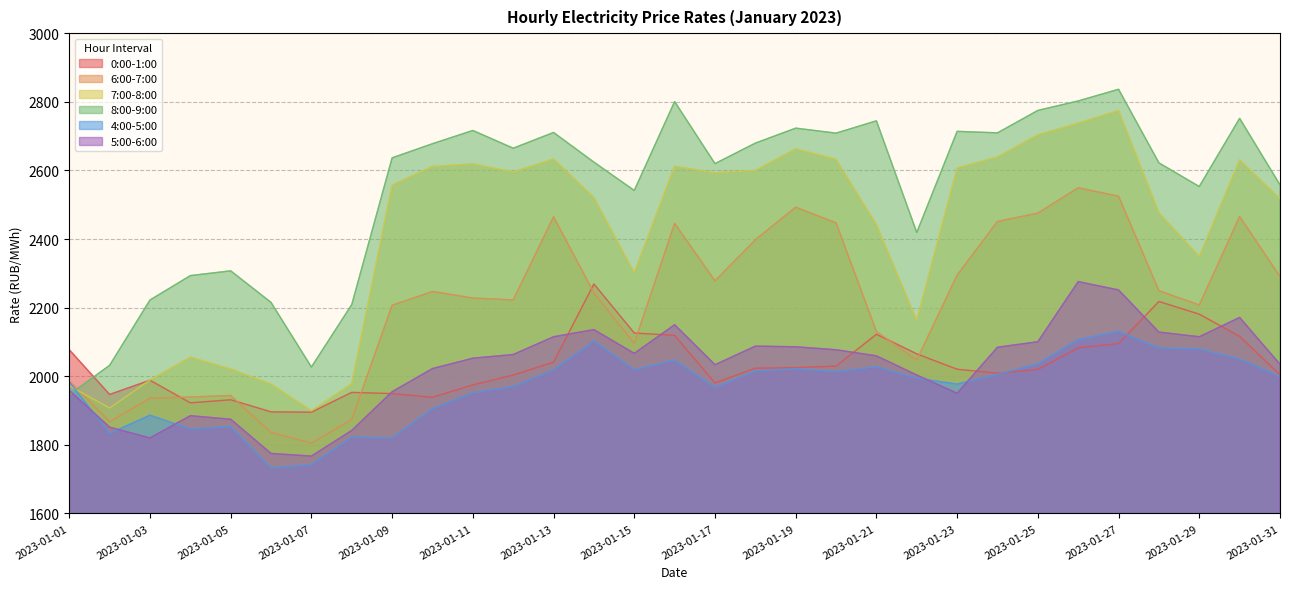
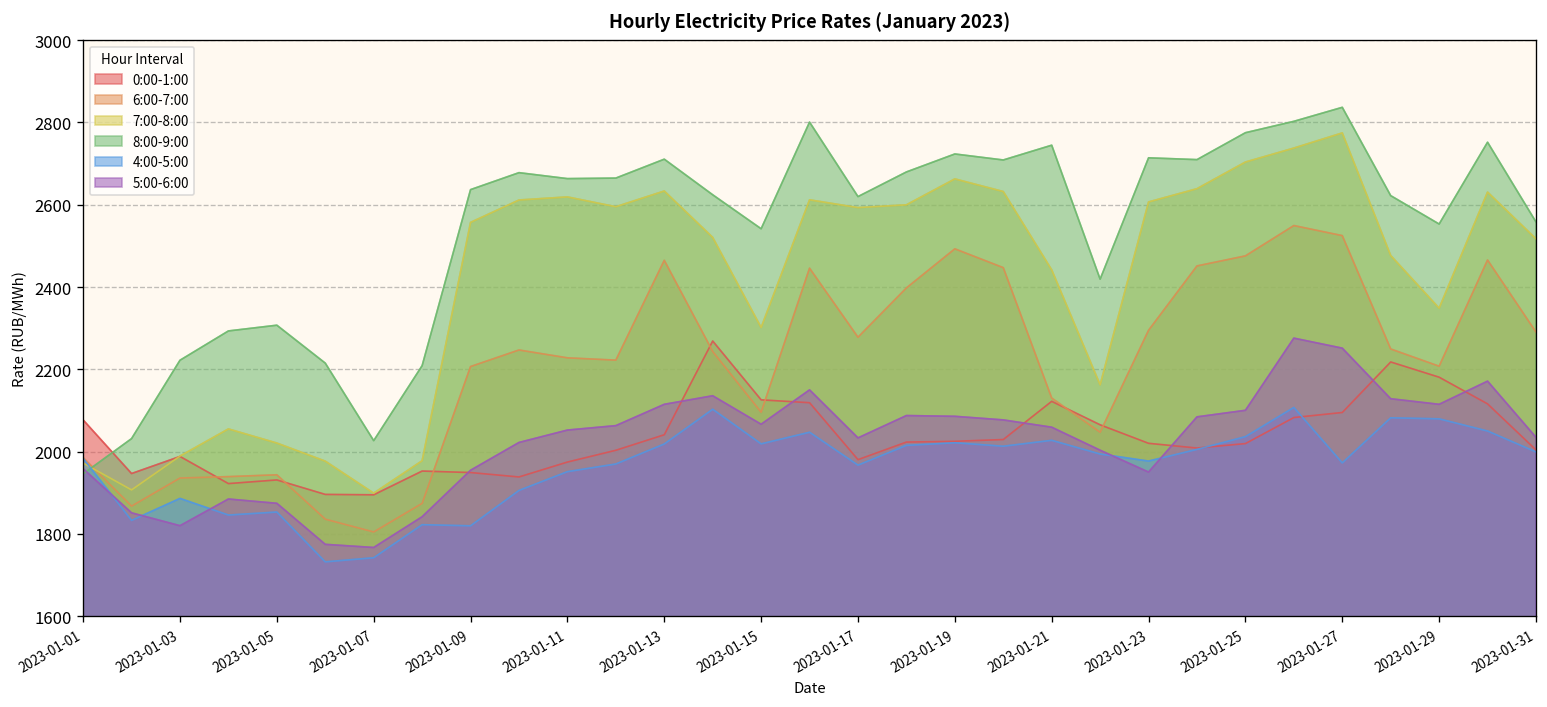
  {
    "8:00-9:00": {
      "2023-01-01": 1950,
      "2023-01-03": 2220,
      "2023-01-05": 2310,
      "2023-01-07": 2030,
      "2023-01-09": 2640,
-     "2023-01-11": 2720,
+     "2023-01-11": 2660,
      "2023-01-13": 2710,
      "2023-01-15": 2540,
      "2023-01-17": 2620,
      "2023-01-19": 2720,
      "2023-01-21": 2740,
      "2023-01-23": 2710,
      "2023-01-25": 2770,
      "2023-01-27": 2840,
      "2023-01-29": 2550,
      "2023-01-31": 2560
    },
    "4:00-5:00": {
      "2023-01-03": 1890,
      "2023-01-05": 1850,
      "2023-01-07": 1740,
      "2023-01-09": 1820,
      "2023-01-11": 1950,
      "2023-01-13": 2020,
      "2023-01-15": 2020,
      "2023-01-17": 1970,
      "2023-01-21": 2030,
      "2023-01-23": 1980,
      "2023-01-25": 2040,
-     "2023-01-27": 2130,
+     "2023-01-27": 1970,
      "2023-01-29": 2080
    },
    "5:00-6:00": {
      "2023-01-01": 1960,
      "2023-01-03": 1820,
      "2023-01-05": 1870,
      "2023-01-07": 1770,
      "2023-01-11": 2050,
      "2023-01-13": 2110,
      "2023-01-15": 2070,
      "2023-01-17": 2030,
      "2023-01-19": 2090,
      "2023-01-21": 2060,
      "2023-01-23": 1950,
      "2023-01-25": 2100,
      "2023-01-27": 2250,
      "2023-01-29": 2110,
      "2023-01-31": 2030
    }
  }
